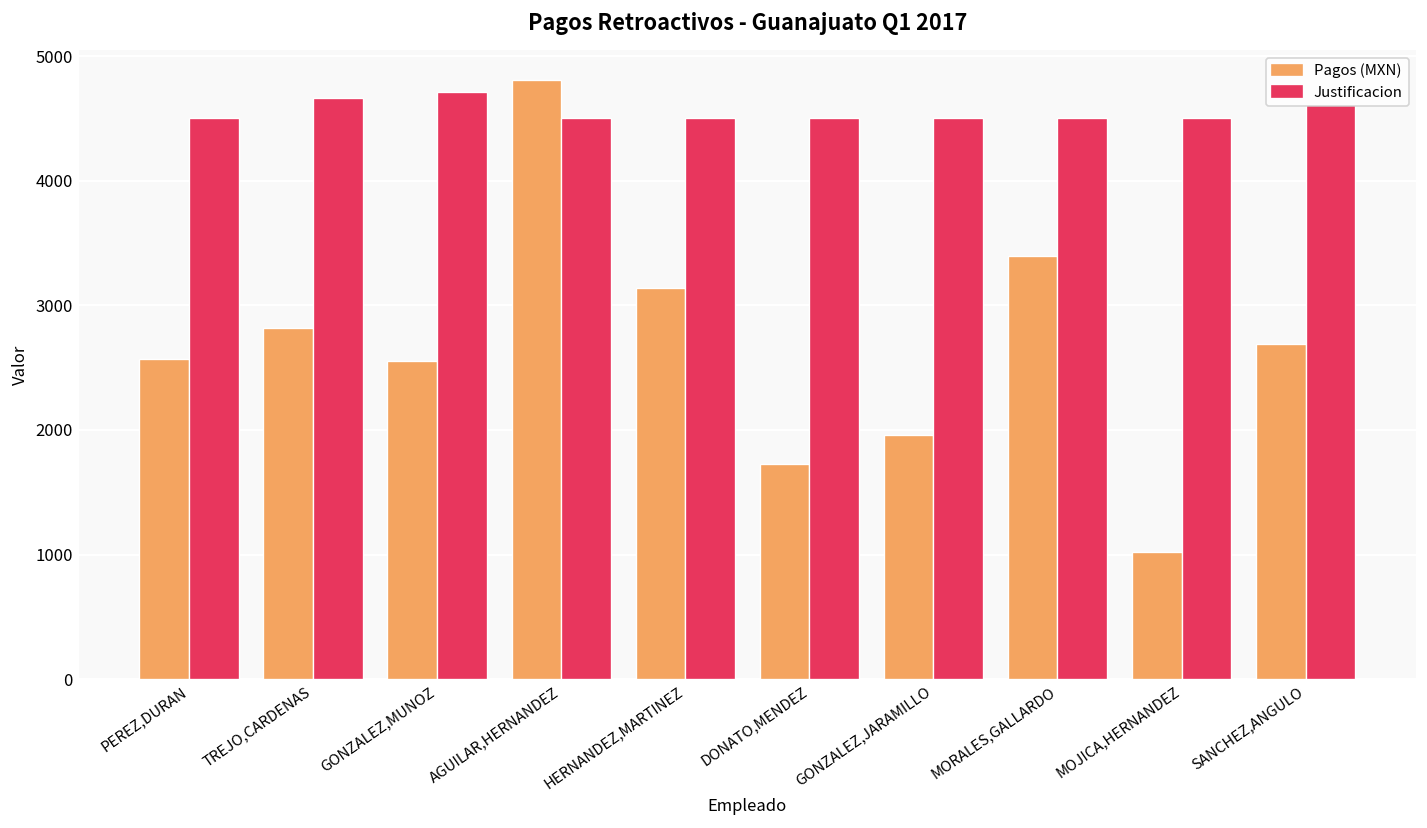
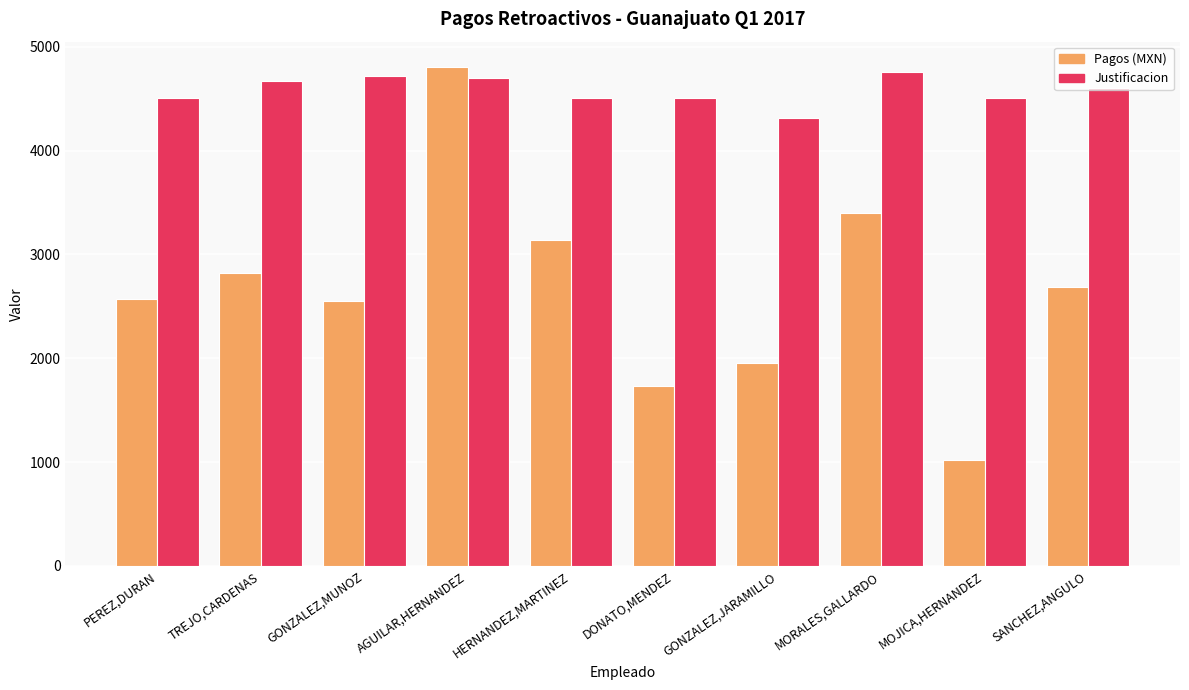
  {
    "Justificacion": {
      "PEREZ,DURAN": 4500,
      "TREJO,CARDENAS": 4670,
      "GONZALEZ,MUNOZ": 4720,
-     "AGUILAR,HERNANDEZ": 4500,
+     "AGUILAR,HERNANDEZ": 4700,
      "HERNANDEZ,MARTINEZ": 4500,
      "DONATO,MENDEZ": 4500,
-     "GONZALEZ,JARAMILLO": 4500,
-     "MORALES,GALLARDO": 4500,
+     "GONZALEZ,JARAMILLO": 4320,
+     "MORALES,GALLARDO": 4750,
      "MOJICA,HERNANDEZ": 4500
    }
  }
